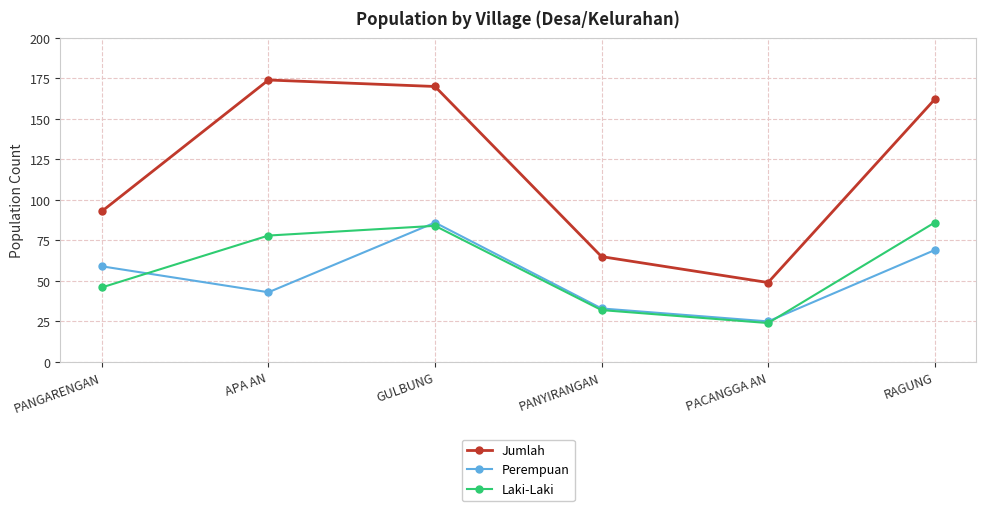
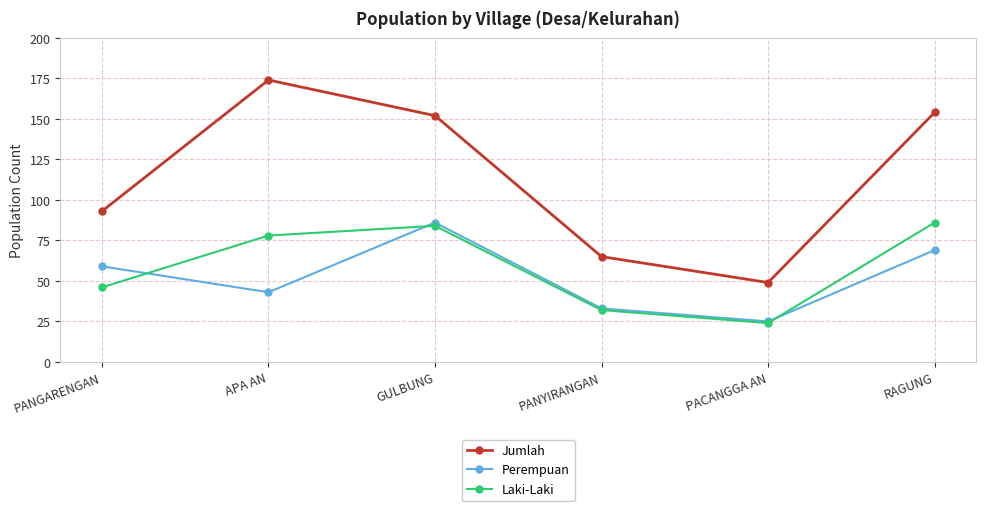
  {
    "Jumlah": {
      "PANGARENGAN": 93,
      "APA AN": 174,
-     "GULBUNG": 170,
+     "GULBUNG": 152,
      "PANYIRANGAN": 65,
      "PACANGGA AN": 49,
-     "RAGUNG": 162
+     "RAGUNG": 154
    },
    "Perempuan": {
      "PANGARENGAN": 59,
      "APA AN": 43,
      "GULBUNG": 86,
      "RAGUNG": 69
    },
    "Laki-Laki": {
      "PANGARENGAN": 46,
      "APA AN": 78,
      "GULBUNG": 84,
      "RAGUNG": 86
    }
  }
